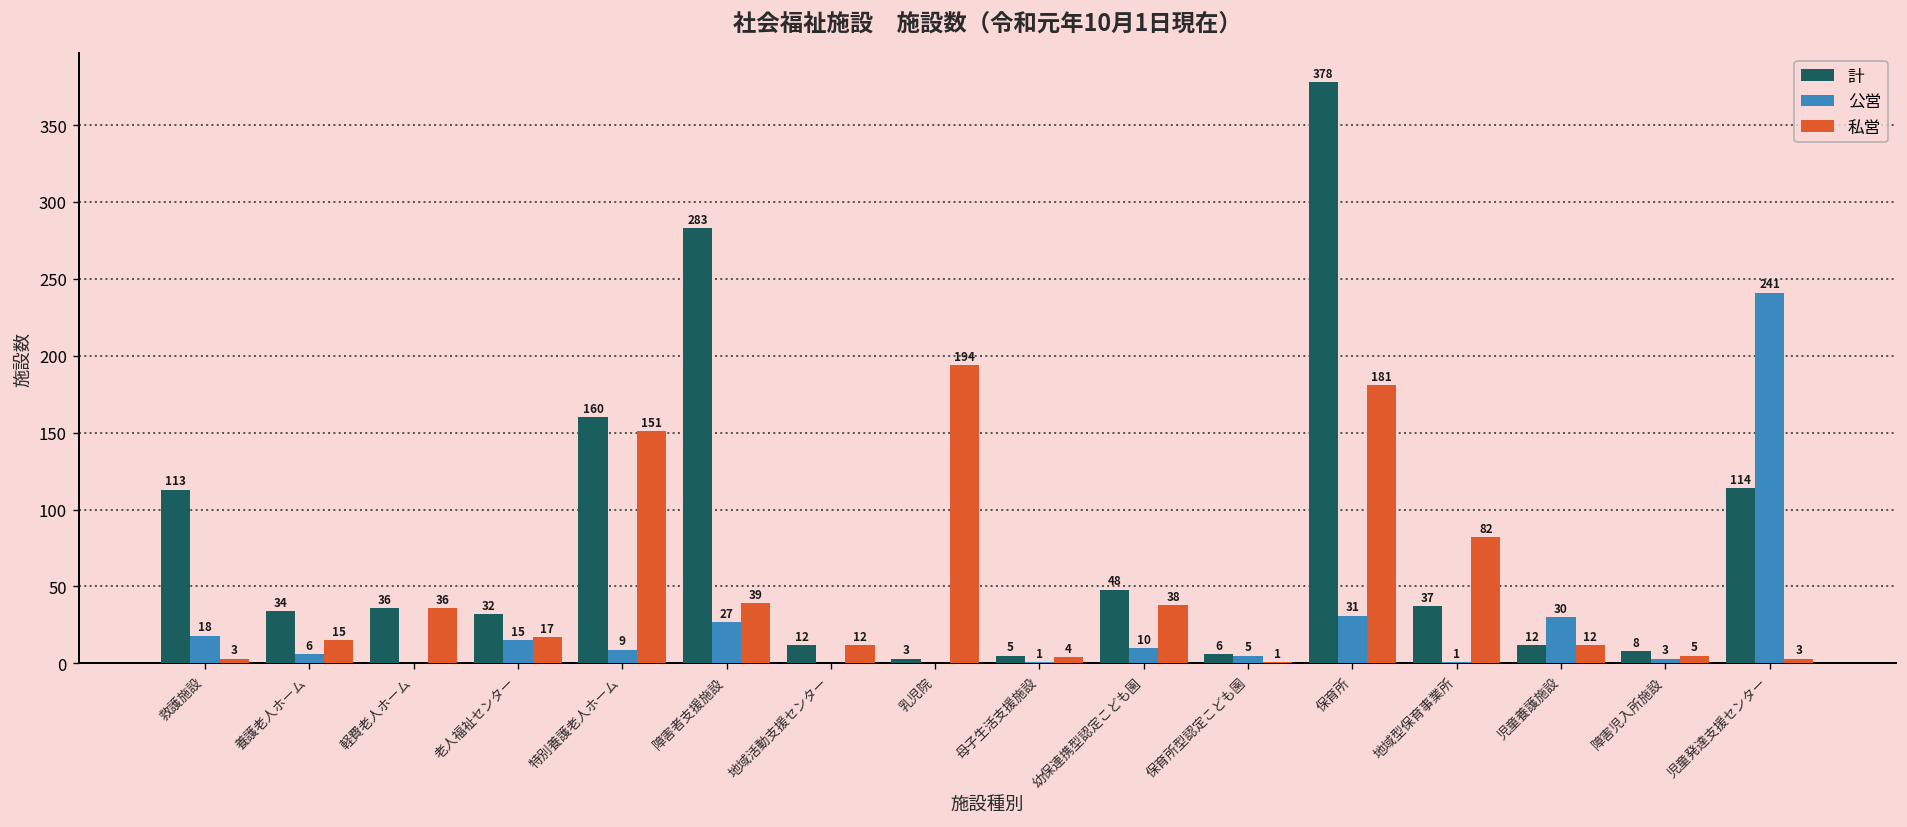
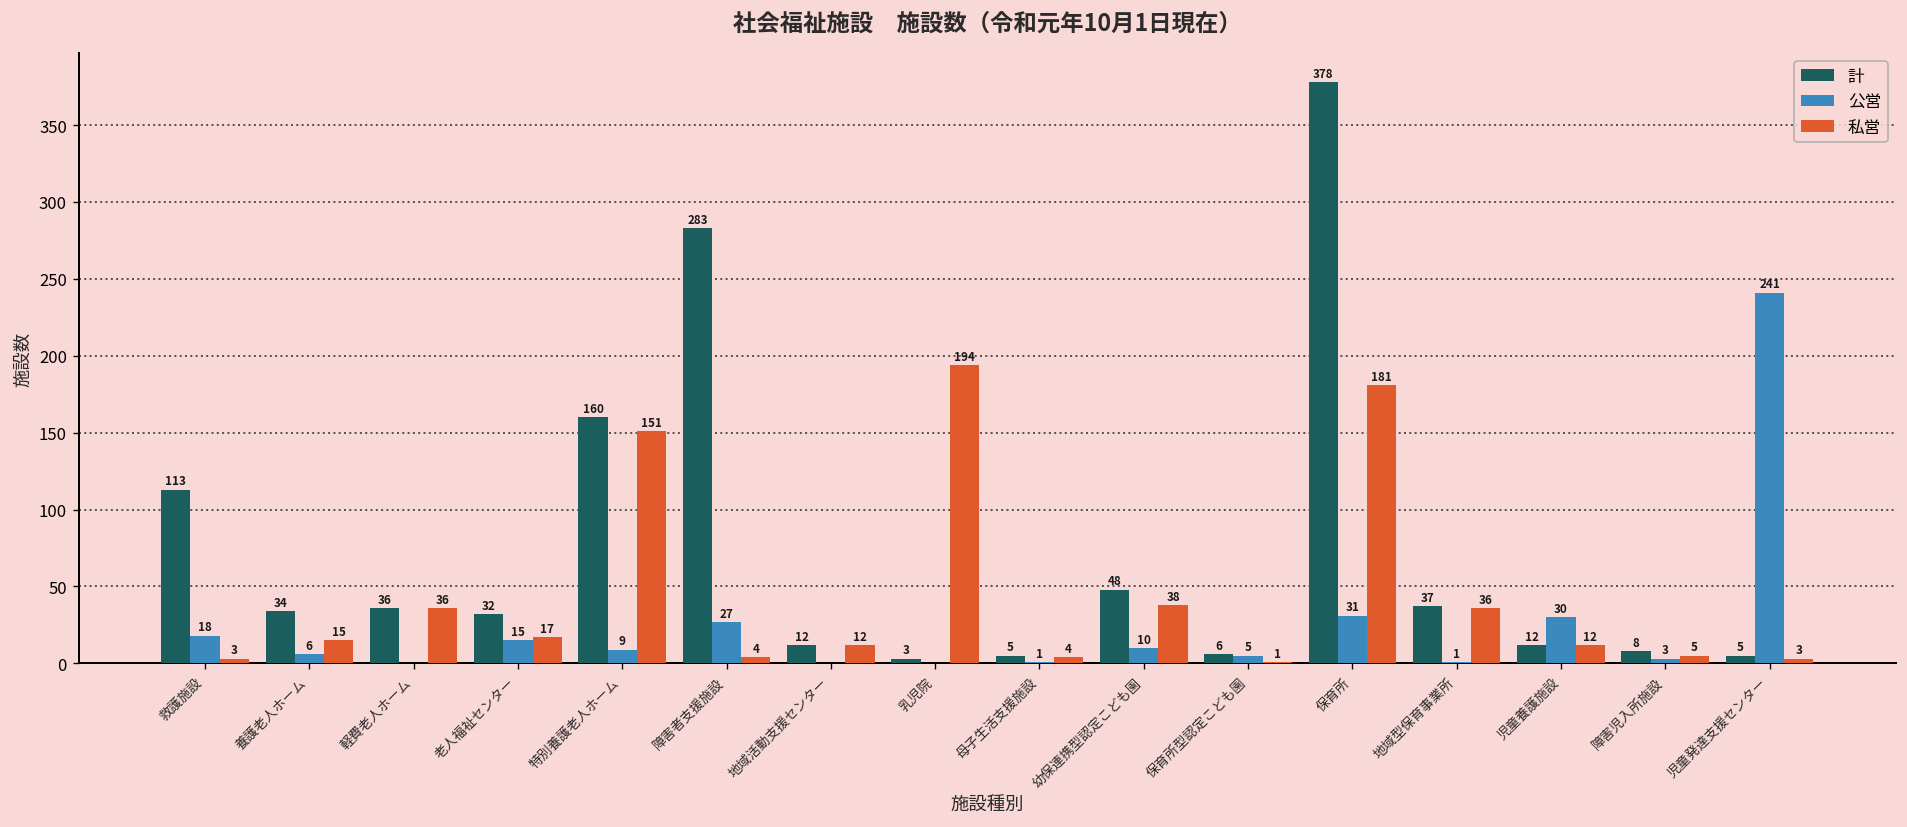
  {
    "計": {
      "救護施設": 113,
      "養護老人ホーム": 34,
      "軽費老人ホーム": 36,
      "老人福祉センター": 32,
      "特別養護老人ホーム": 160,
      "障害者支援施設": 283,
      "地域活動支援センター": 12,
      "乳児院": 3,
      "母子生活支援施設": 5,
      "幼保連携型認定こども園": 48,
      "保育所型認定こども園": 6,
      "保育所": 378,
      "地域型保育事業所": 37,
      "児童養護施設": 12,
      "障害児入所施設": 8,
-     "児童発達支援センター": 114
+     "児童発達支援センター": 5
    },
    "公営": {
      "救護施設": 18,
      "養護老人ホーム": 6,
      "老人福祉センター": 15,
      "特別養護老人ホーム": 9,
      "障害者支援施設": 27,
      "母子生活支援施設": 1,
      "幼保連携型認定こども園": 10,
      "保育所型認定こども園": 5,
      "保育所": 31,
      "地域型保育事業所": 1,
      "児童養護施設": 30,
      "障害児入所施設": 3,
      "児童発達支援センター": 241
    },
    "私営": {
      "救護施設": 3,
      "養護老人ホーム": 15,
      "軽費老人ホーム": 36,
      "老人福祉センター": 17,
      "特別養護老人ホーム": 151,
-     "障害者支援施設": 39,
+     "障害者支援施設": 4,
      "地域活動支援センター": 12,
      "乳児院": 194,
      "母子生活支援施設": 4,
      "幼保連携型認定こども園": 38,
      "保育所型認定こども園": 1,
      "保育所": 181,
-     "地域型保育事業所": 82,
+     "地域型保育事業所": 36,
      "児童養護施設": 12,
      "障害児入所施設": 5,
      "児童発達支援センター": 3
    }
  }
